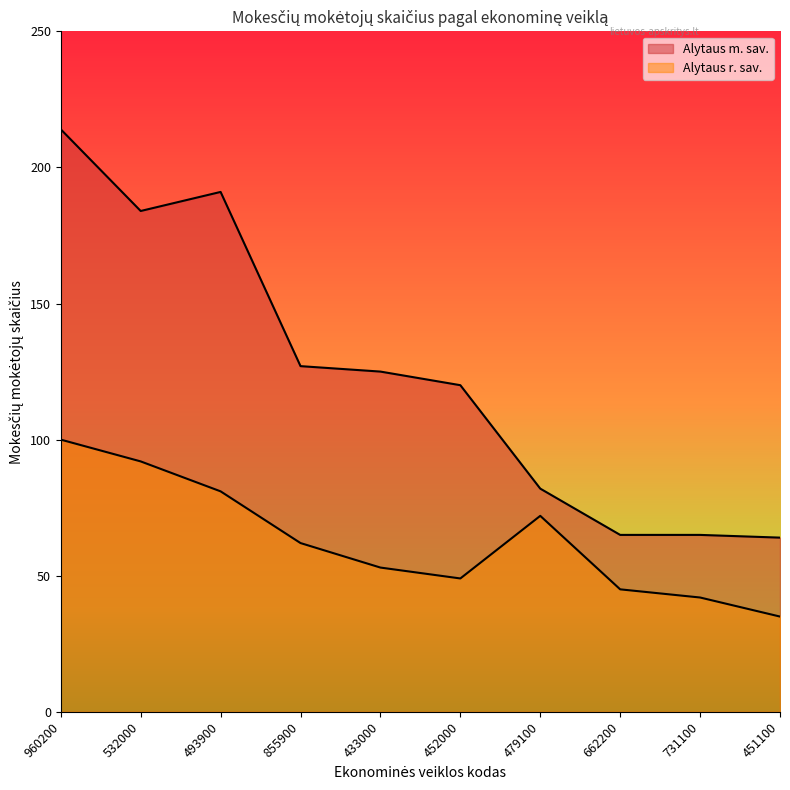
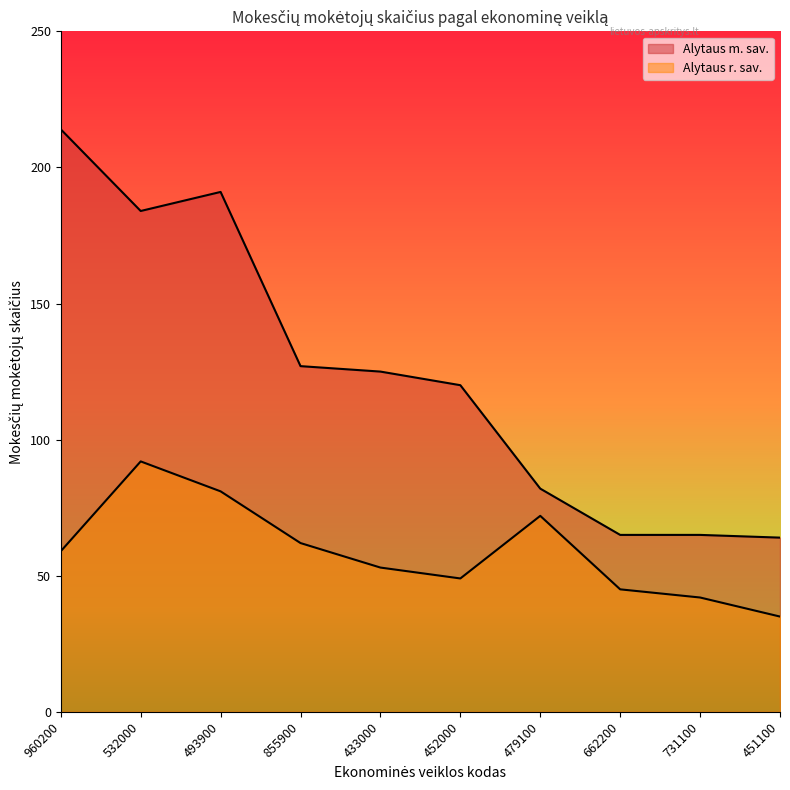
  {
    "Alytaus m. sav.": {
      "960200": 214,
      "532000": 184,
      "493900": 191,
      "855900": 127,
      "433000": 125,
      "452000": 120,
      "479100": 82,
      "662200": 65,
      "731100": 65,
      "451100": 64
    },
    "Alytaus r. sav.": {
-     "960200": 100,
+     "960200": 59,
      "532000": 92,
      "493900": 81,
      "855900": 62,
      "433000": 53,
      "452000": 49,
      "479100": 72,
      "662200": 45,
      "731100": 42,
      "451100": 35
    }
  }
